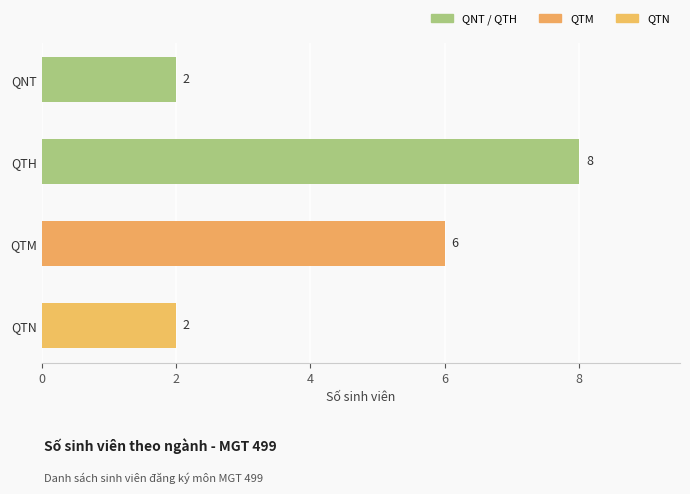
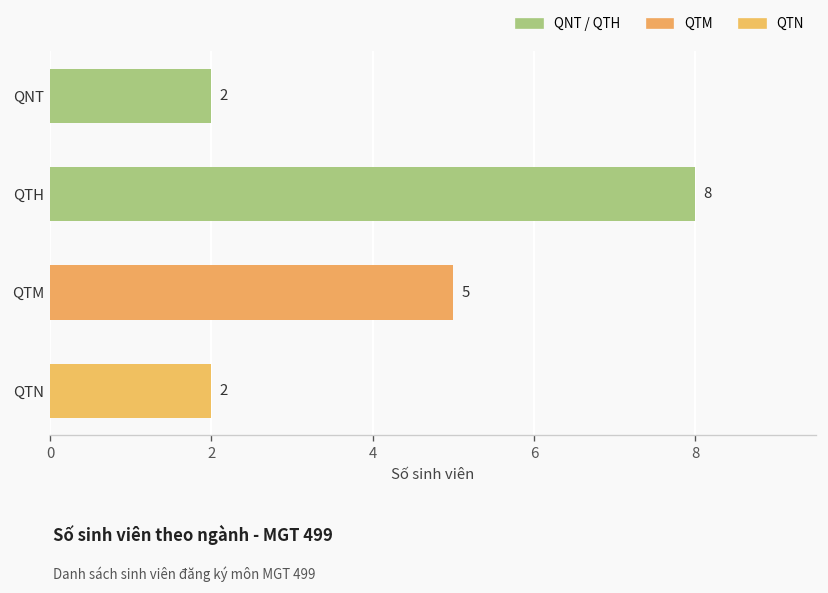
  {
    "QNT": 2,
    "QTH": 8,
-   "QTM": 6,
+   "QTM": 5,
    "QTN": 2
  }
